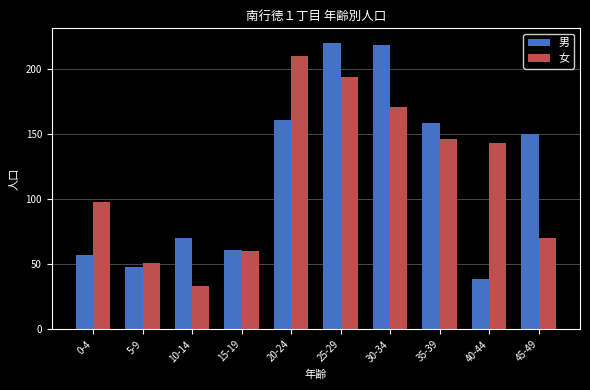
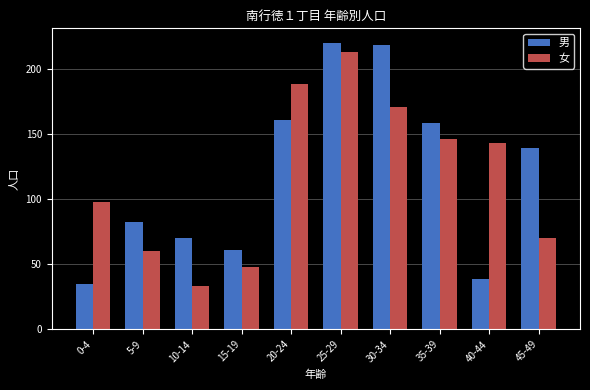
  {
    "男": {
-     "0-4": 57,
-     "5-9": 48,
+     "0-4": 35,
+     "5-9": 82,
      "10-14": 70,
      "15-19": 61,
      "20-24": 161,
      "25-29": 220,
      "30-34": 218,
      "35-39": 158,
      "40-44": 39,
-     "45-49": 150
+     "45-49": 139
    },
    "女": {
      "0-4": 98,
-     "5-9": 51,
+     "5-9": 60,
      "10-14": 33,
-     "15-19": 60,
-     "20-24": 210,
-     "25-29": 194,
+     "15-19": 48,
+     "20-24": 188,
+     "25-29": 213,
      "30-34": 171,
      "35-39": 146,
      "40-44": 143,
      "45-49": 70
    }
  }
